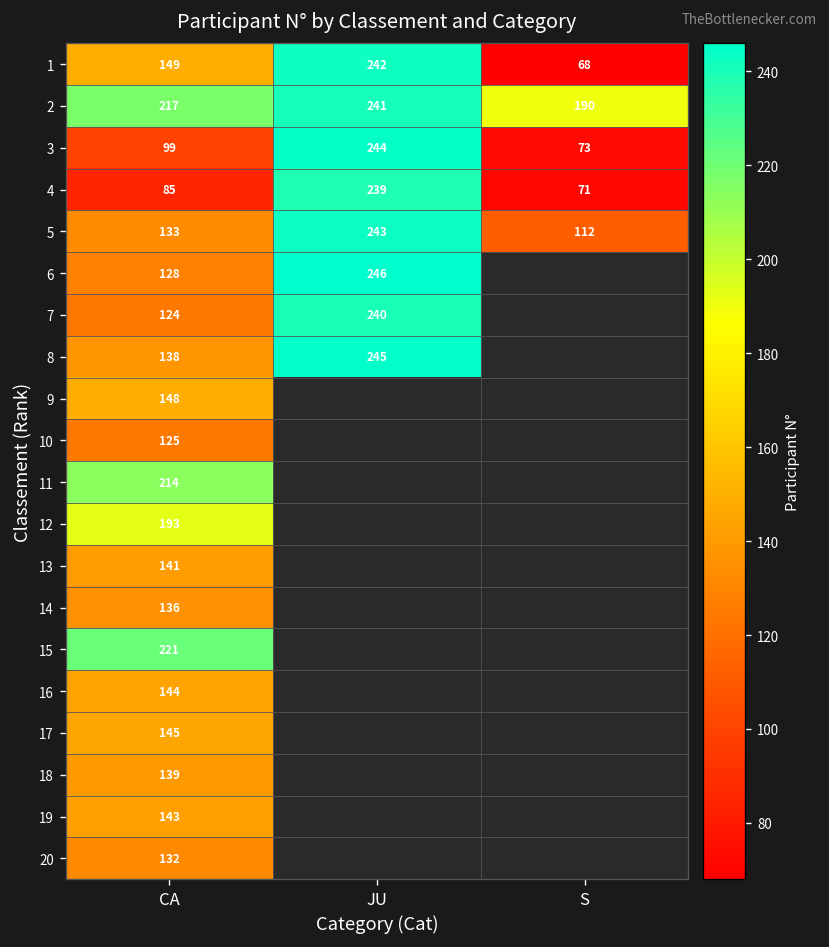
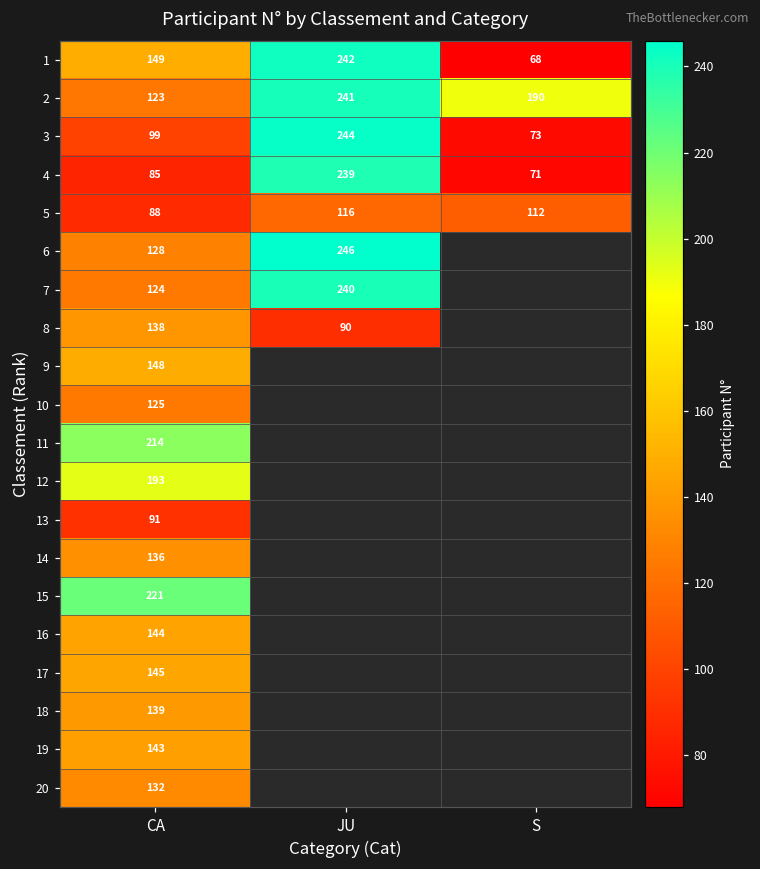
  {
    "1": {
      "CA": 149,
      "JU": 242,
      "S": 68
    },
    "2": {
-     "CA": 217,
+     "CA": 123,
      "JU": 241,
      "S": 190
    },
    "3": {
      "CA": 99,
      "JU": 244,
      "S": 73
    },
    "4": {
      "CA": 85,
      "JU": 239,
      "S": 71
    },
    "5": {
-     "CA": 133,
-     "JU": 243,
+     "CA": 88,
+     "JU": 116,
      "S": 112
    },
    "6": {
      "CA": 128,
      "JU": 246
    },
    "7": {
      "CA": 124,
      "JU": 240
    },
    "8": {
      "CA": 138,
-     "JU": 245
+     "JU": 90
    },
    "9": {
      "CA": 148
    },
    "10": {
      "CA": 125
    },
    "11": {
      "CA": 214
    },
    "12": {
      "CA": 193
    },
    "13": {
-     "CA": 141
+     "CA": 91
    },
    "14": {
      "CA": 136
    },
    "15": {
      "CA": 221
    },
    "16": {
      "CA": 144
    },
    "17": {
      "CA": 145
    },
    "18": {
      "CA": 139
    },
    "19": {
      "CA": 143
    },
    "20": {
      "CA": 132
    }
  }
